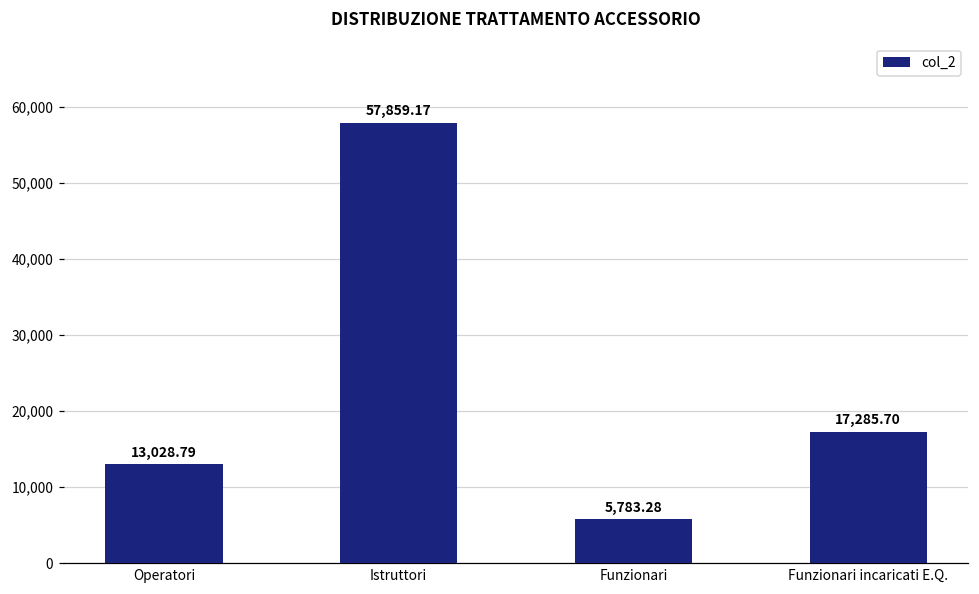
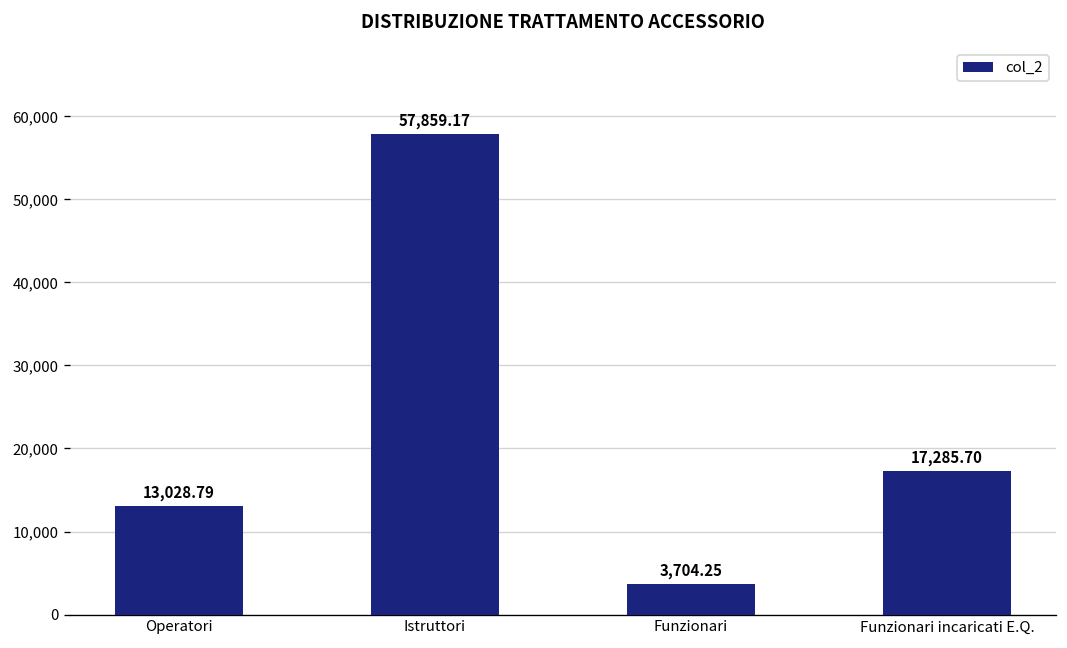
  {
    "Operatori": "13,028.79",
    "Istruttori": "57,859.17",
-   "Funzionari": "5,783.28",
+   "Funzionari": "3,704.25",
    "Funzionari incaricati E.Q.": "17,285.70"
  }
